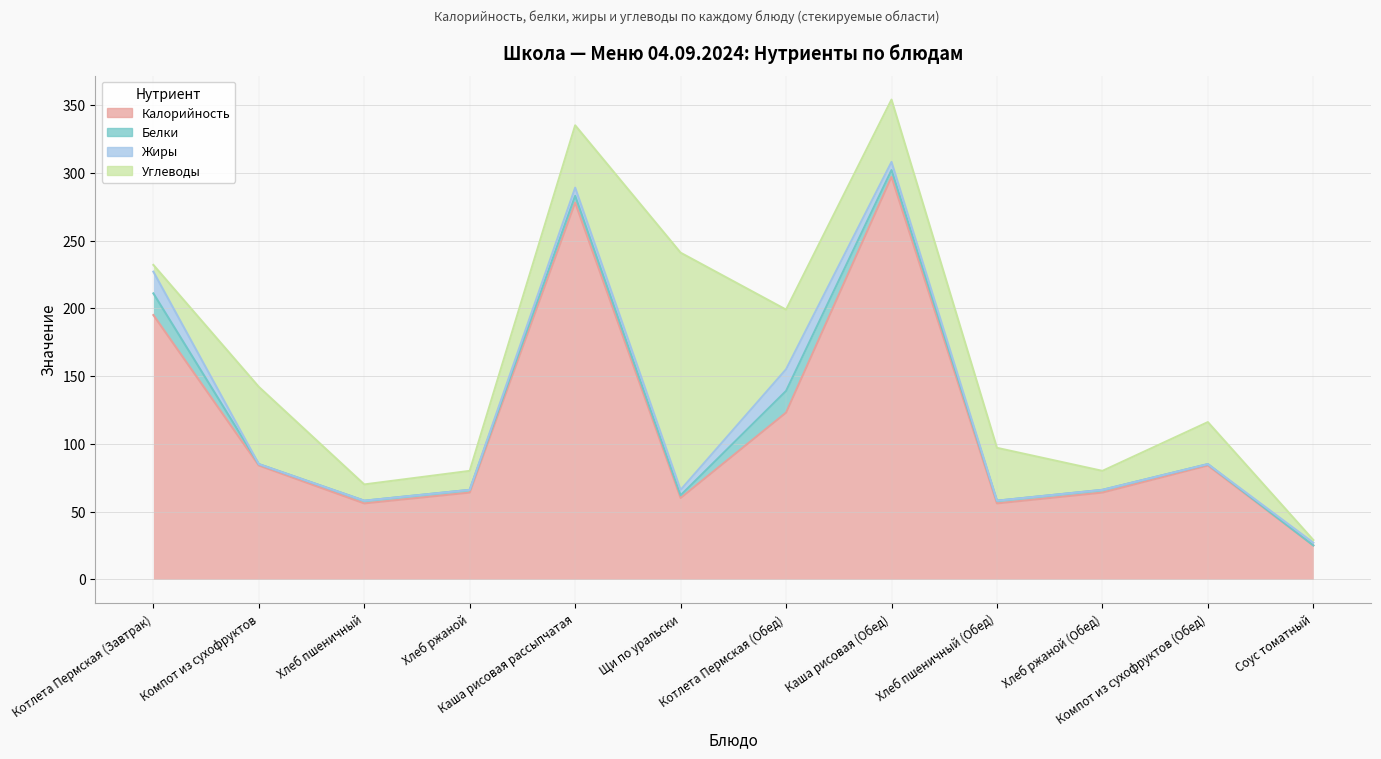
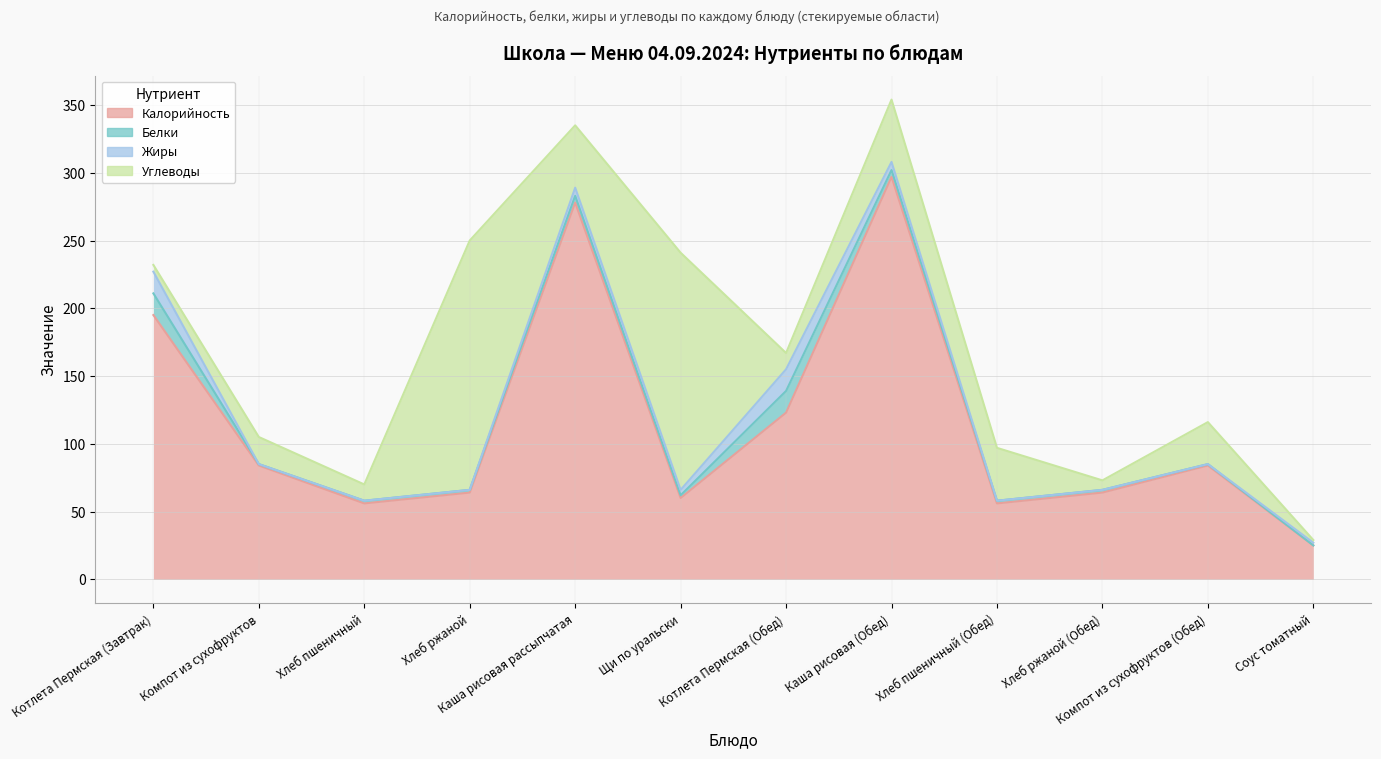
  {
    "Калорийность": {
      "Котлета Пермская (Завтрак)": 195,
      "Хлеб пшеничный": 56,
      "Хлеб ржаной": 64,
      "Каша рисовая рассыпчатая": 278,
      "Щи по уральски": 60,
      "Котлета Пермская (Обед)": 123,
      "Каша рисовая (Обед)": 297,
      "Хлеб пшеничный (Обед)": 56,
      "Хлеб ржаной (Обед)": 64
    },
    "Углеводы": {
      "Котлета Пермская (Завтрак)": 5,
-     "Компот из сухофруктов": 57,
+     "Компот из сухофруктов": 20,
      "Хлеб пшеничный": 12,
-     "Хлеб ржаной": 14,
+     "Хлеб ржаной": 184,
      "Каша рисовая рассыпчатая": 46,
      "Щи по уральски": 175,
-     "Котлета Пермская (Обед)": 44,
+     "Котлета Пермская (Обед)": 12,
      "Каша рисовая (Обед)": 46,
      "Хлеб пшеничный (Обед)": 39,
-     "Хлеб ржаной (Обед)": 14,
+     "Хлеб ржаной (Обед)": 7,
      "Компот из сухофруктов (Обед)": 31,
      "Соус томатный": 2
    }
  }
